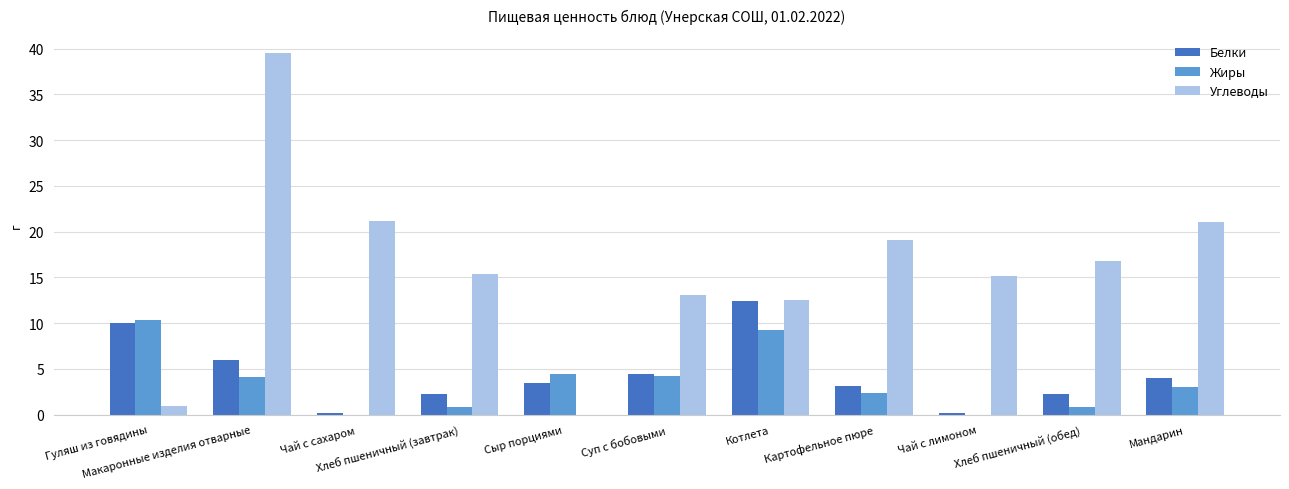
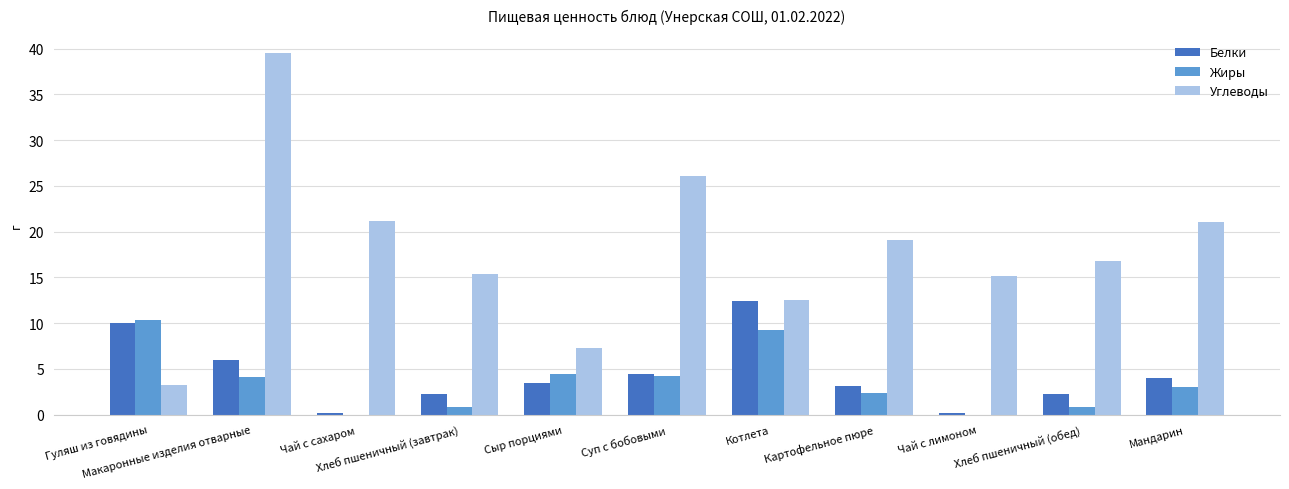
  {
    "Углеводы": {
-     "Гуляш из говядины": 1,
+     "Гуляш из говядины": 3,
      "Макаронные изделия отварные": 40,
      "Чай с сахаром": 21,
      "Хлеб пшеничный (завтрак)": 15,
-     "Сыр порциями": 0,
-     "Суп с бобовыми": 13,
+     "Сыр порциями": 7,
+     "Суп с бобовыми": 26,
      "Котлета": 13,
      "Картофельное пюре": 19,
      "Чай с лимоном": 15,
      "Хлеб пшеничный (обед)": 17,
      "Мандарин": 21
    }
  }
